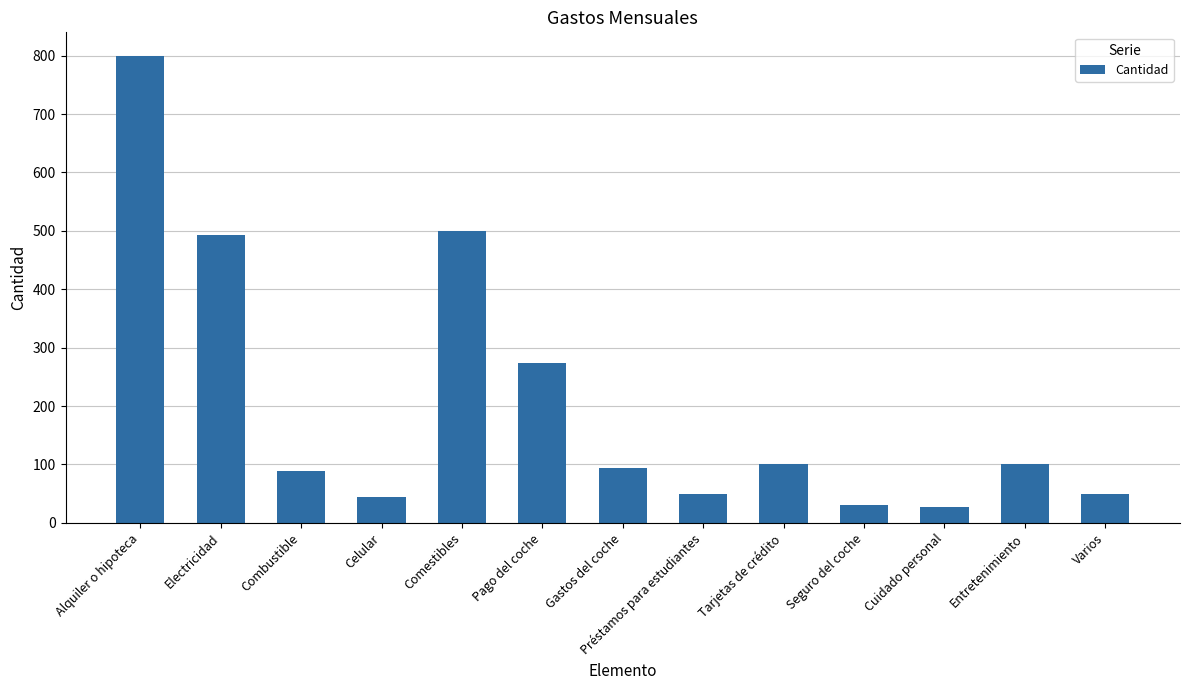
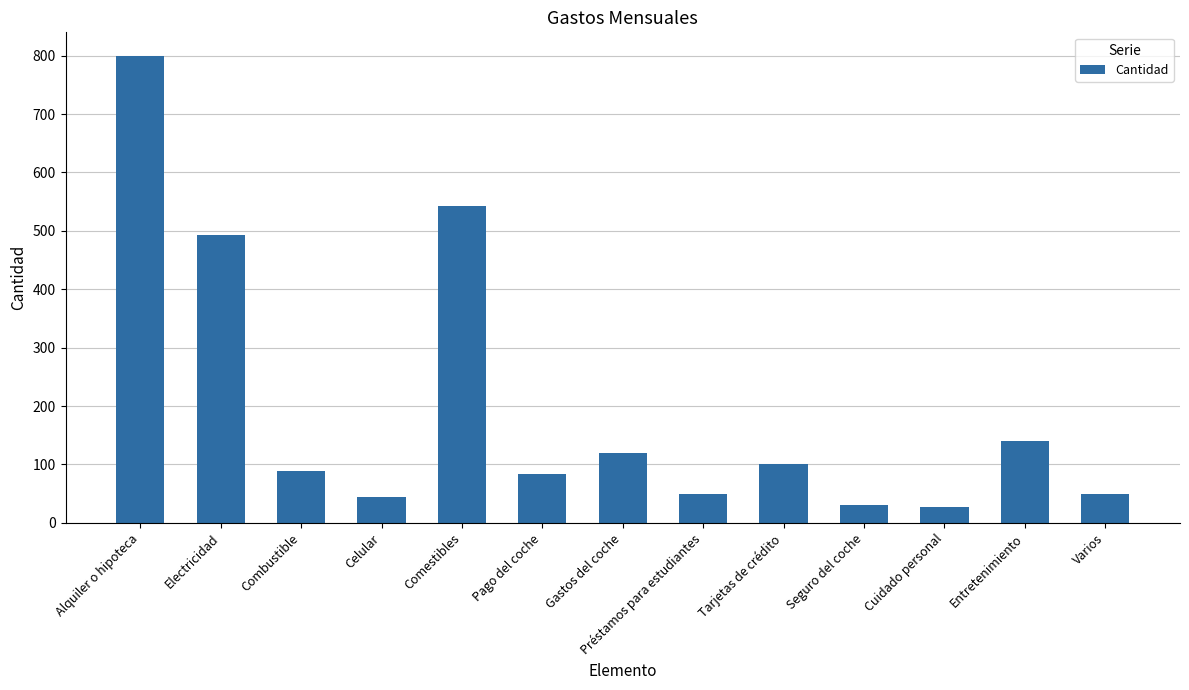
  {
    "Alquiler o hipoteca": 800,
    "Electricidad": 490,
    "Combustible": 90,
    "Celular": 50,
-   "Comestibles": 500,
-   "Pago del coche": 270,
-   "Gastos del coche": 90,
+   "Comestibles": 540,
+   "Pago del coche": 80,
+   "Gastos del coche": 120,
    "Préstamos para estudiantes": 50,
    "Tarjetas de crédito": 100,
    "Seguro del coche": 30,
    "Cuidado personal": 30,
-   "Entretenimiento": 100,
+   "Entretenimiento": 140,
    "Varios": 50
  }
